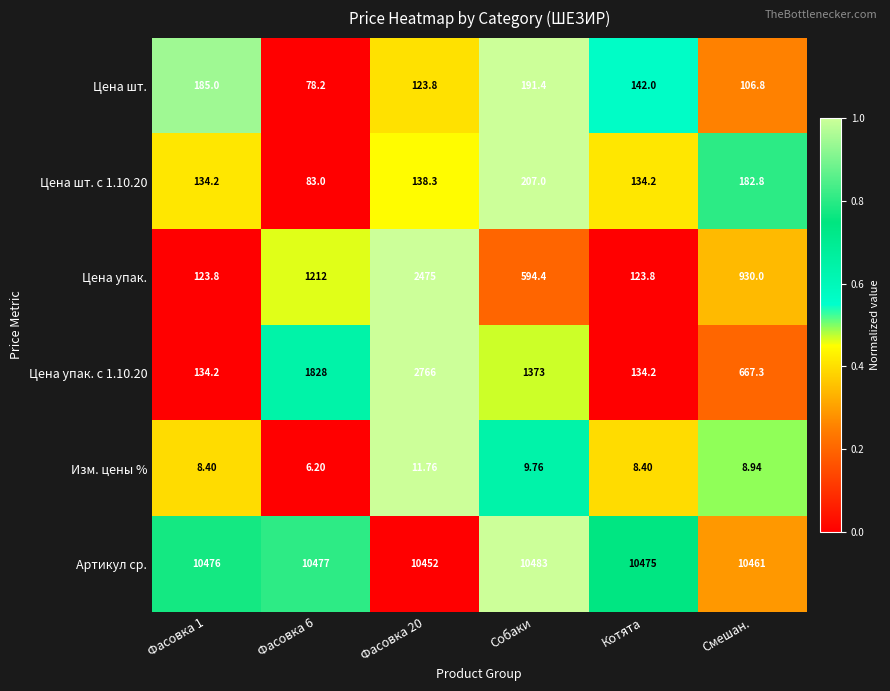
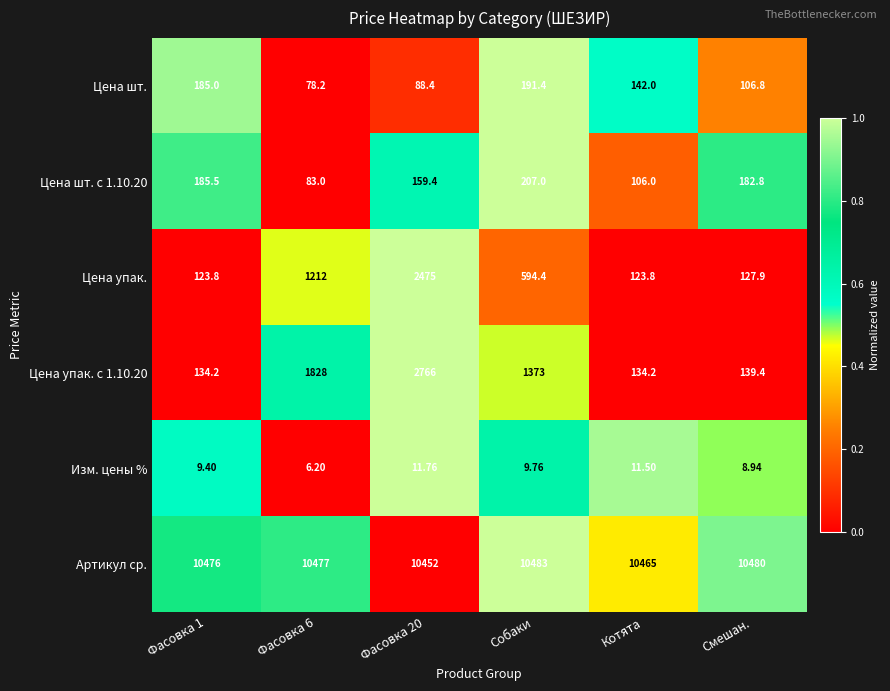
  {
    "Цена шт.": {
      "Фасовка 1": 185.0,
      "Фасовка 6": 78.2,
-     "Фасовка 20": 123.8,
+     "Фасовка 20": 88.4,
      "Собаки": 191.4,
      "Котята": 142.0,
      "Смешан.": 106.8
    },
    "Цена шт. с 1.10.20": {
-     "Фасовка 1": 134.2,
+     "Фасовка 1": 185.5,
      "Фасовка 6": 83.0,
-     "Фасовка 20": 138.3,
+     "Фасовка 20": 159.4,
      "Собаки": 207.0,
-     "Котята": 134.2,
+     "Котята": 106.0,
      "Смешан.": 182.8
    },
    "Цена упак.": {
      "Фасовка 1": 123.8,
      "Фасовка 6": 1212,
      "Фасовка 20": 2475,
      "Собаки": 594.4,
      "Котята": 123.8,
-     "Смешан.": 930.0
+     "Смешан.": 127.9
    },
    "Цена упак. с 1.10.20": {
      "Фасовка 1": 134.2,
      "Фасовка 6": 1828,
      "Фасовка 20": 2766,
      "Собаки": 1373,
      "Котята": 134.2,
-     "Смешан.": 667.3
+     "Смешан.": 139.4
    },
    "Изм. цены %": {
-     "Фасовка 1": 8.40,
+     "Фасовка 1": 9.40,
      "Фасовка 6": 6.20,
      "Фасовка 20": 11.76,
      "Собаки": 9.76,
-     "Котята": 8.40,
+     "Котята": 11.50,
      "Смешан.": 8.94
    },
    "Артикул ср.": {
      "Фасовка 1": 10476,
      "Фасовка 6": 10477,
      "Фасовка 20": 10452,
      "Собаки": 10483,
-     "Котята": 10475,
-     "Смешан.": 10461
+     "Котята": 10465,
+     "Смешан.": 10480
    }
  }
